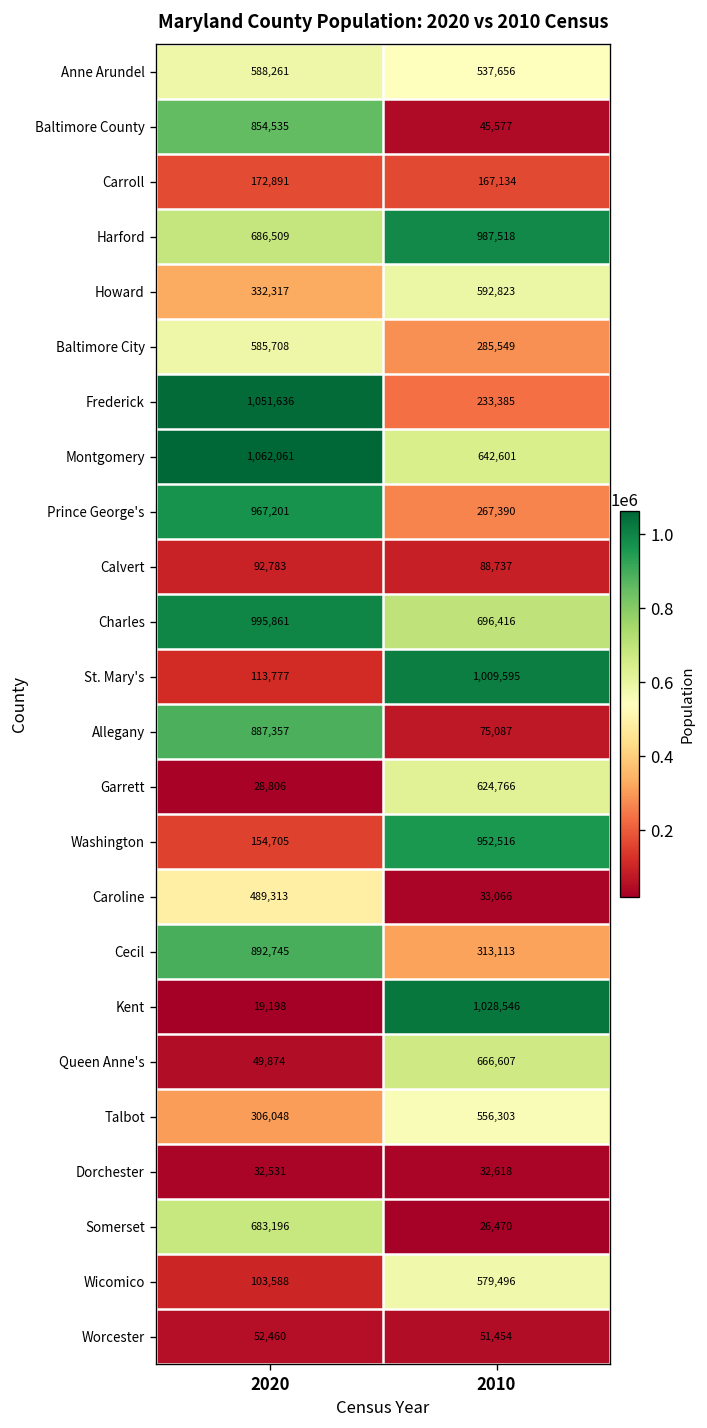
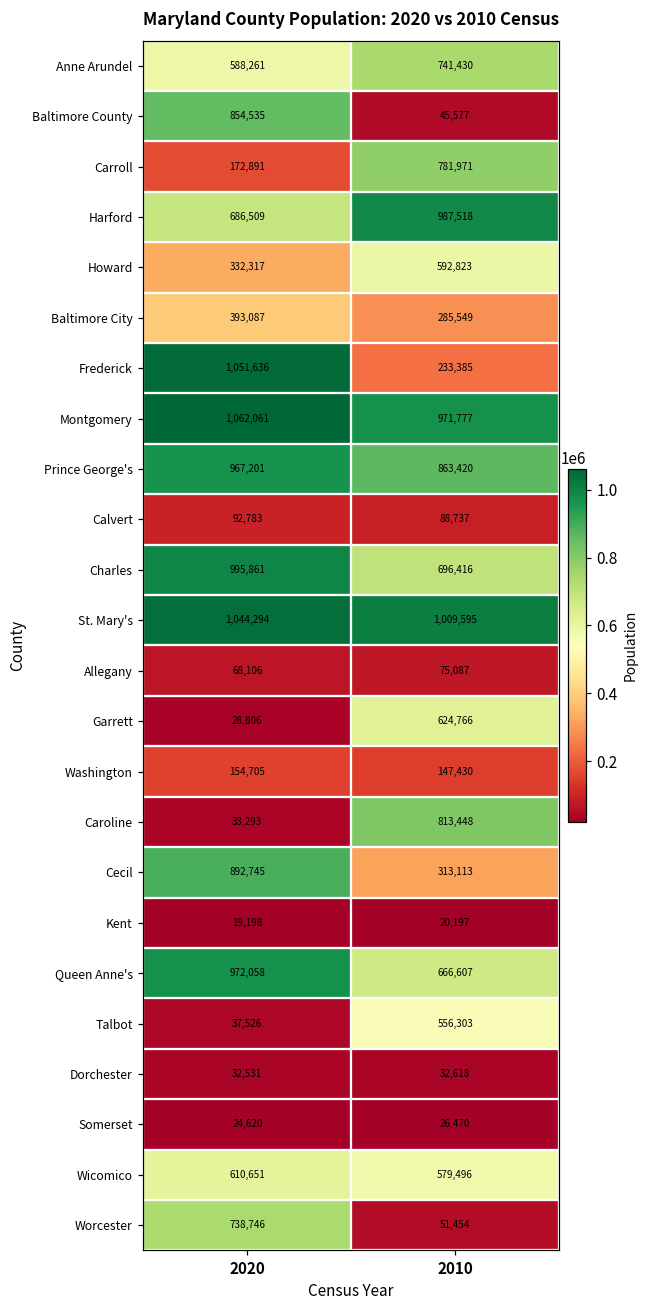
  {
    "Anne Arundel": {
      "2020": "588,261",
-     "2010": "537,656"
+     "2010": "741,430"
    },
    "Baltimore County": {
      "2020": "854,535",
      "2010": "45,577"
    },
    "Carroll": {
      "2020": "172,891",
-     "2010": "167,134"
+     "2010": "781,971"
    },
    "Harford": {
      "2020": "686,509",
      "2010": "987,518"
    },
    "Howard": {
      "2020": "332,317",
      "2010": "592,823"
    },
    "Baltimore City": {
-     "2020": "585,708",
+     "2020": "393,087",
      "2010": "285,549"
    },
    "Frederick": {
      "2020": "1,051,636",
      "2010": "233,385"
    },
    "Montgomery": {
      "2020": "1,062,061",
-     "2010": "642,601"
+     "2010": "971,777"
    },
    "Prince George's": {
      "2020": "967,201",
-     "2010": "267,390"
+     "2010": "863,420"
    },
    "Calvert": {
      "2020": "92,783",
      "2010": "88,737"
    },
    "Charles": {
      "2020": "995,861",
      "2010": "696,416"
    },
    "St. Mary's": {
-     "2020": "113,777",
+     "2020": "1,044,294",
      "2010": "1,009,595"
    },
    "Allegany": {
-     "2020": "887,357",
+     "2020": "68,106",
      "2010": "75,087"
    },
    "Garrett": {
      "2020": "28,806",
      "2010": "624,766"
    },
    "Washington": {
      "2020": "154,705",
-     "2010": "952,516"
+     "2010": "147,430"
    },
    "Caroline": {
-     "2020": "489,313",
-     "2010": "33,066"
+     "2020": "33,293",
+     "2010": "813,448"
    },
    "Cecil": {
      "2020": "892,745",
      "2010": "313,113"
    },
    "Kent": {
      "2020": "19,198",
-     "2010": "1,028,546"
+     "2010": "20,197"
    },
    "Queen Anne's": {
-     "2020": "49,874",
+     "2020": "972,058",
      "2010": "666,607"
    },
    "Talbot": {
-     "2020": "306,048",
+     "2020": "37,526",
      "2010": "556,303"
    },
    "Dorchester": {
      "2020": "32,531",
      "2010": "32,618"
    },
    "Somerset": {
-     "2020": "683,196",
+     "2020": "24,620",
      "2010": "26,470"
    },
    "Wicomico": {
-     "2020": "103,588",
+     "2020": "610,651",
      "2010": "579,496"
    },
    "Worcester": {
-     "2020": "52,460",
+     "2020": "738,746",
      "2010": "51,454"
    }
  }
